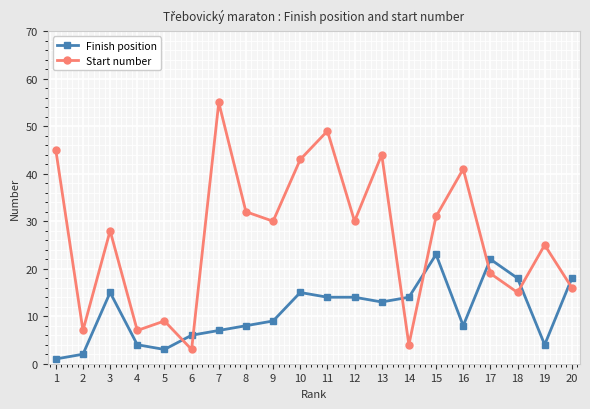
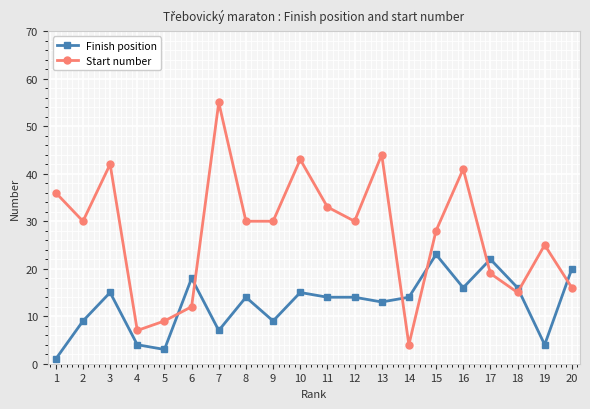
  {
    "Finish position": {
      "1": 1,
-     "2": 2,
+     "2": 9,
      "3": 15,
      "4": 4,
      "5": 3,
-     "6": 6,
+     "6": 18,
      "7": 7,
-     "8": 8,
+     "8": 14,
      "9": 9,
      "10": 15,
      "11": 14,
      "12": 14,
      "13": 13,
      "14": 14,
      "15": 23,
-     "16": 8,
+     "16": 16,
      "17": 22,
-     "18": 18,
+     "18": 16,
      "19": 4,
-     "20": 18
+     "20": 20
    },
    "Start number": {
-     "1": 45,
-     "2": 7,
-     "3": 28,
+     "1": 36,
+     "2": 30,
+     "3": 42,
      "4": 7,
      "5": 9,
-     "6": 3,
+     "6": 12,
      "7": 55,
-     "8": 32,
+     "8": 30,
      "9": 30,
      "10": 43,
-     "11": 49,
+     "11": 33,
      "12": 30,
      "13": 44,
      "14": 4,
-     "15": 31,
+     "15": 28,
      "16": 41,
      "17": 19,
      "18": 15,
      "19": 25,
      "20": 16
    }
  }
